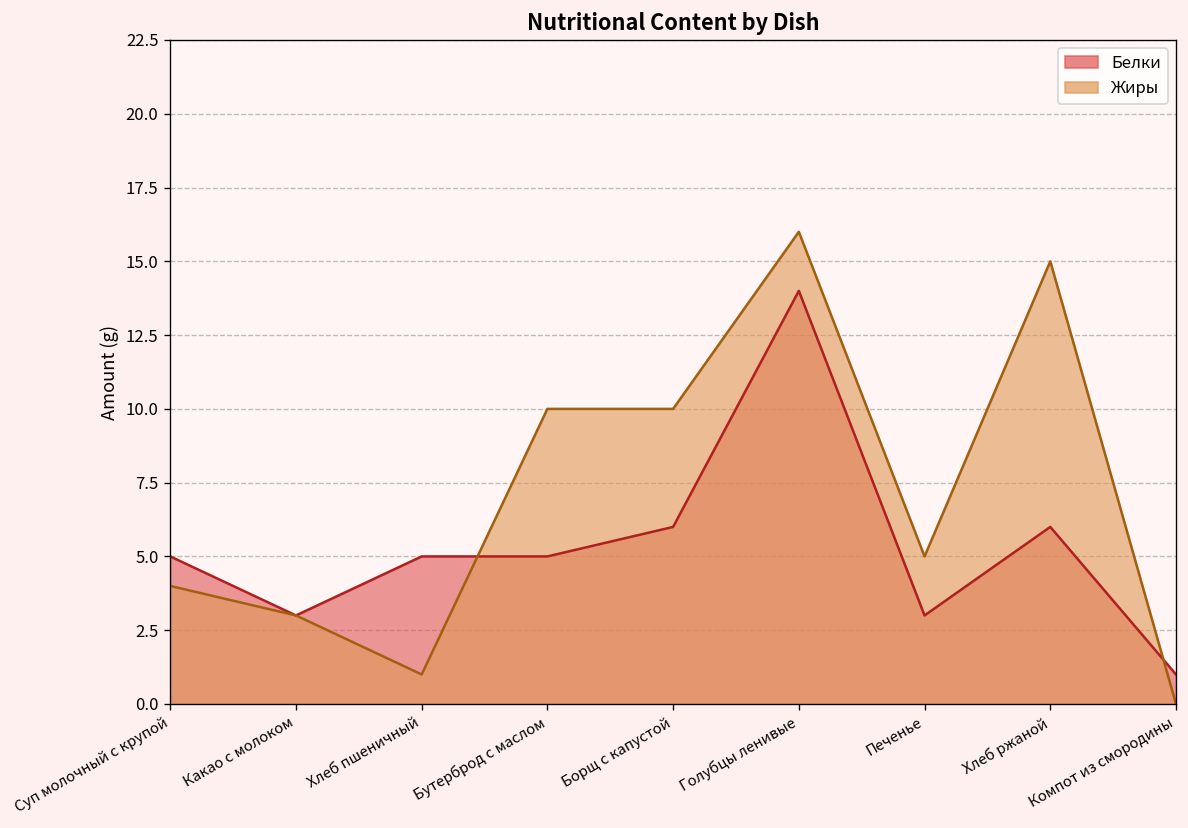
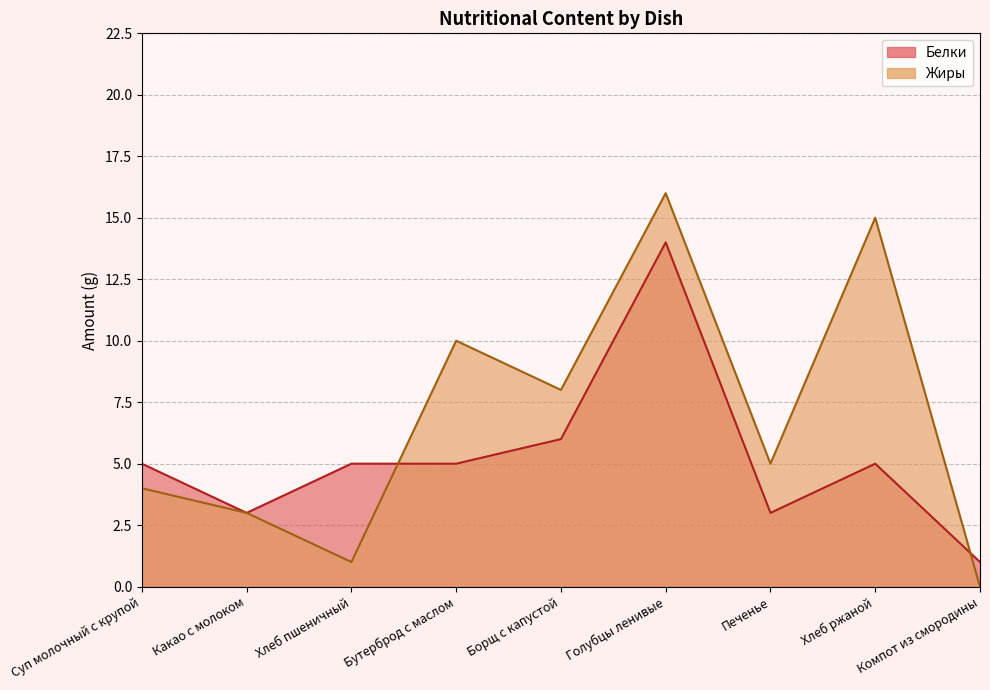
  {
    "Белки": {
      "Суп молочный с крупой": 5,
      "Хлеб пшеничный": 5,
      "Бутерброд с маслом": 5,
      "Борщ с капустой": 6,
      "Голубцы ленивые": 14,
      "Печенье": 3,
-     "Хлеб ржаной": 6,
+     "Хлеб ржаной": 5,
      "Компот из смородины": 1
    },
    "Жиры": {
      "Суп молочный с крупой": 4,
      "Хлеб пшеничный": 1,
      "Бутерброд с маслом": 10,
-     "Борщ с капустой": 10,
+     "Борщ с капустой": 8,
      "Голубцы ленивые": 16,
      "Печенье": 5,
      "Хлеб ржаной": 15,
      "Компот из смородины": 0
    }
  }
